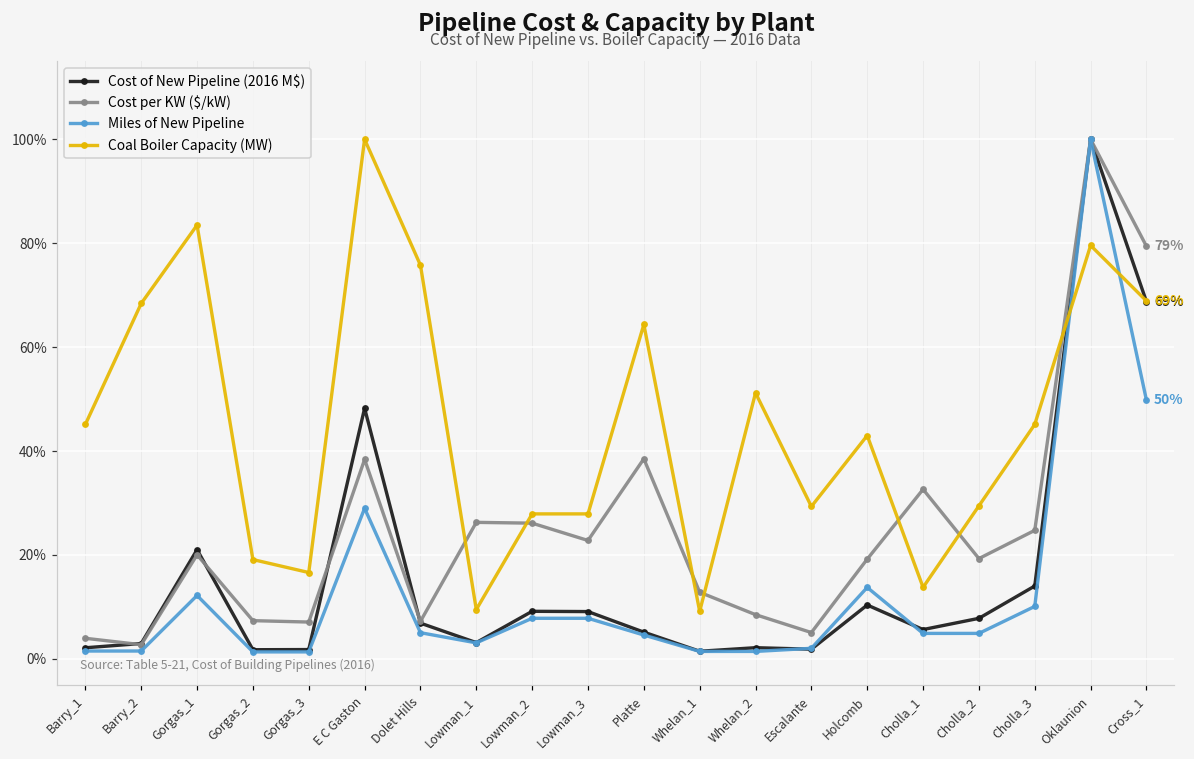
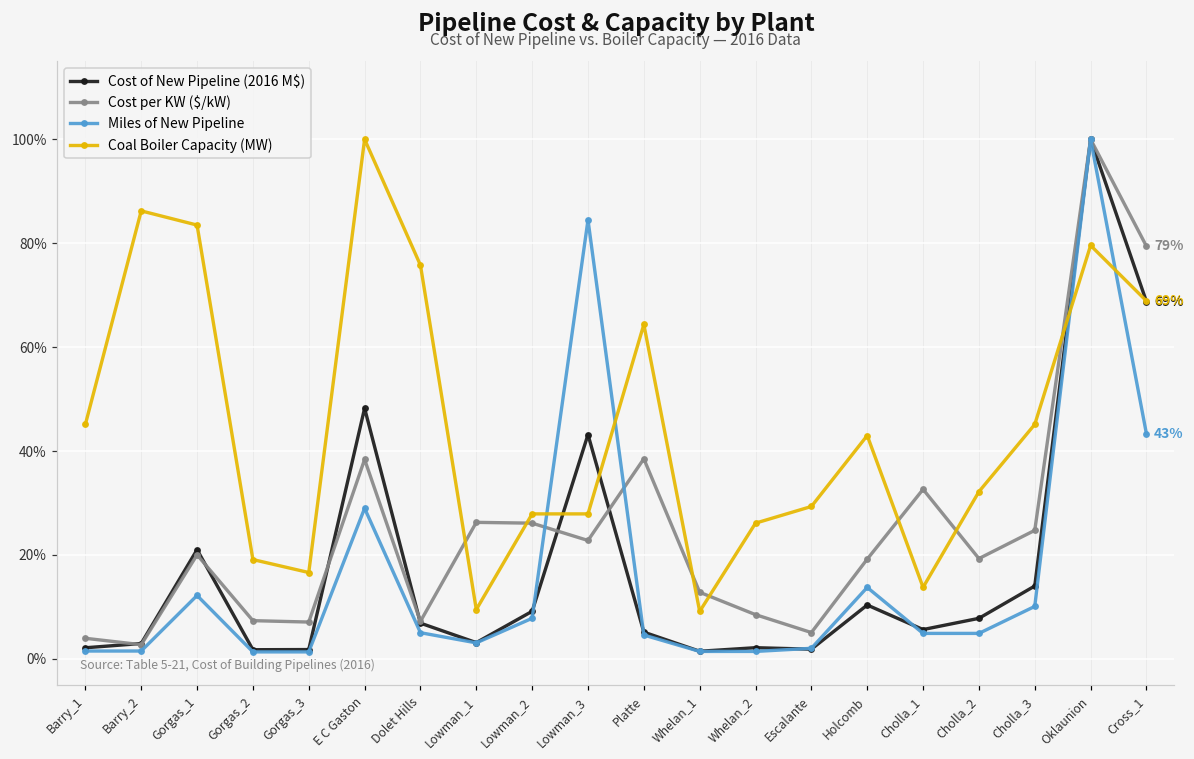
  {
    "Cost of New Pipeline (2016 M$)": {
      "Barry_1": "2%",
      "Gorgas_1": "21%",
      "E C Gaston": "48%",
      "Lowman_2": "9%",
-     "Lowman_3": "9%",
+     "Lowman_3": "43%",
      "Platte": "5%",
      "Whelan_2": "2%",
      "Holcomb": "10%",
      "Cholla_1": "6%",
      "Cholla_2": "8%",
      "Cholla_3": "14%"
    },
    "Cost per KW ($/kW)": {
      "Cross_1": "79%"
    },
    "Miles of New Pipeline": {
-     "Lowman_3": "8%",
-     "Cross_1": "50%"
+     "Lowman_3": "84%",
+     "Cross_1": "43%"
    },
    "Coal Boiler Capacity (MW)": {
      "Barry_1": "45%",
-     "Barry_2": "68%",
+     "Barry_2": "86%",
      "Gorgas_1": "83%",
      "Gorgas_2": "19%",
      "Gorgas_3": "17%",
      "E C Gaston": "100%",
      "Dolet Hills": "76%",
      "Lowman_1": "10%",
      "Lowman_2": "28%",
      "Lowman_3": "28%",
      "Platte": "64%",
      "Whelan_1": "9%",
-     "Whelan_2": "51%",
+     "Whelan_2": "26%",
      "Escalante": "29%",
      "Holcomb": "43%",
      "Cholla_1": "14%",
-     "Cholla_2": "29%",
+     "Cholla_2": "32%",
      "Cholla_3": "45%",
      "Oklaunion": "80%"
    }
  }
